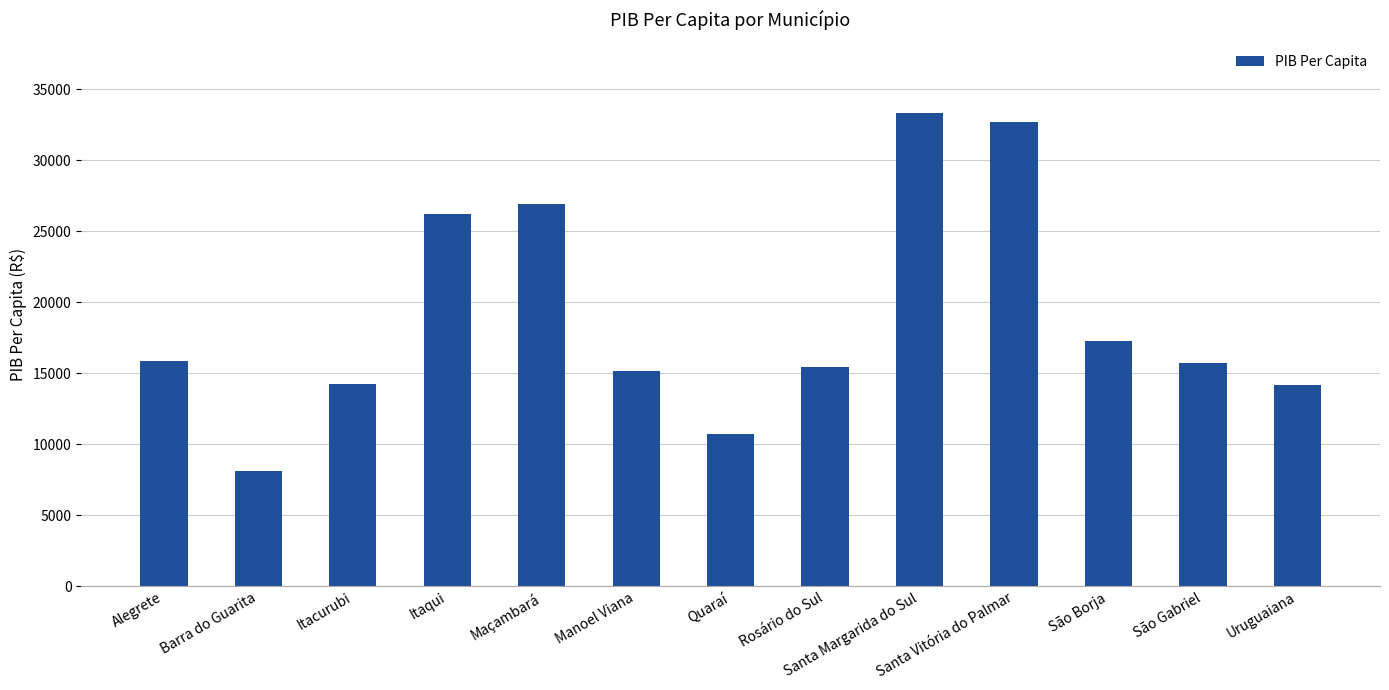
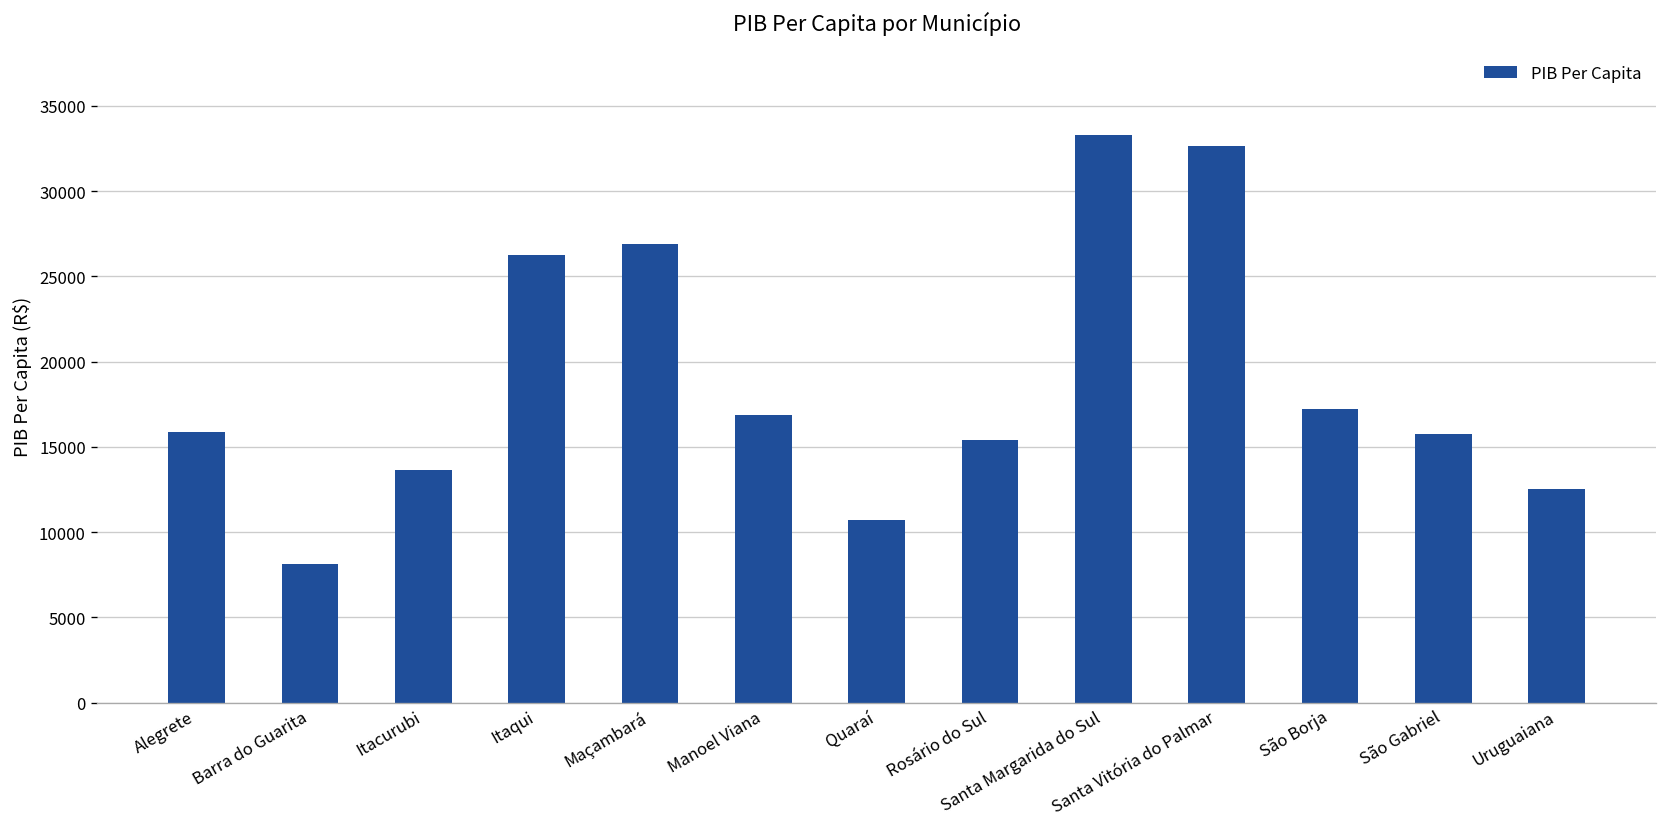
  {
    "Alegrete": 15900,
    "Barra do Guarita": 8100,
-   "Itacurubi": 14300,
+   "Itacurubi": 13700,
    "Itaqui": 26200,
    "Maçambará": 26900,
-   "Manoel Viana": 15100,
+   "Manoel Viana": 16900,
    "Quaraí": 10700,
    "Rosário do Sul": 15400,
    "Santa Margarida do Sul": 33300,
    "Santa Vitória do Palmar": 32700,
    "São Borja": 17200,
    "São Gabriel": 15700,
-   "Uruguaiana": 14100
+   "Uruguaiana": 12500
  }
